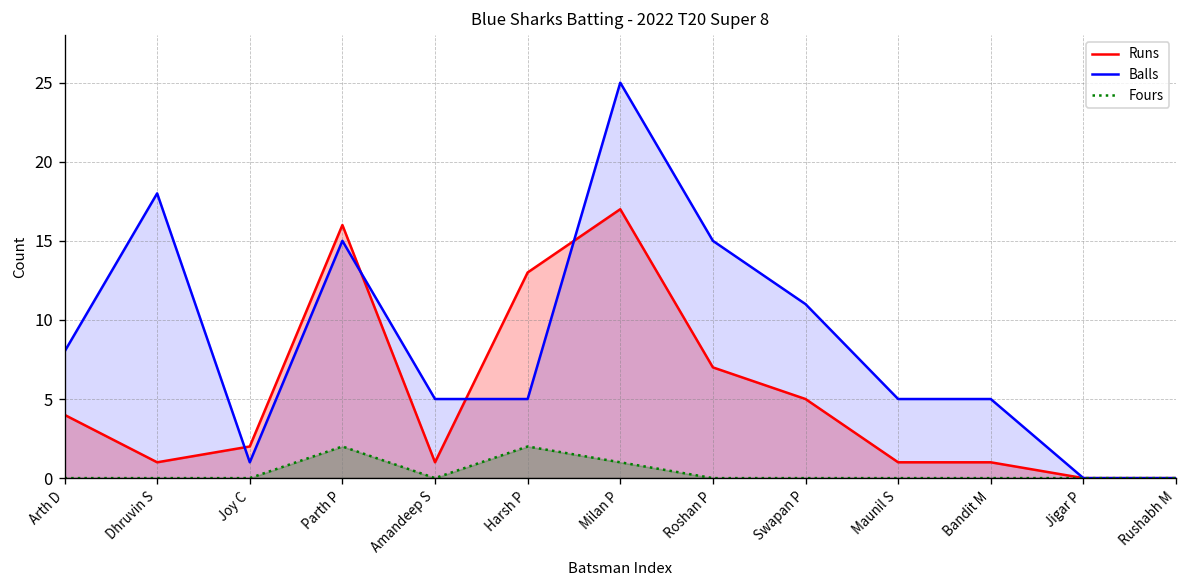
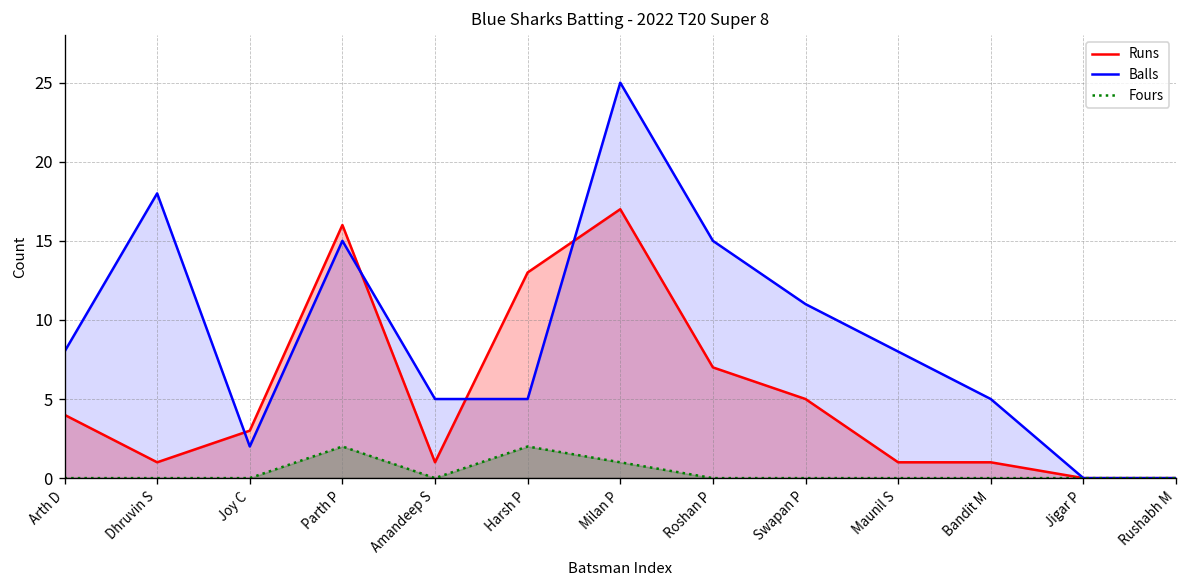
  {
    "Runs": {
      "Arth D": 4,
      "Dhruvin S": 1,
-     "Joy C": 2,
+     "Joy C": 3,
      "Parth P": 16,
      "Amandeep S": 1,
      "Harsh P": 13,
      "Milan P": 17,
      "Roshan P": 7,
      "Swapan P": 5,
      "Maunil S": 1,
      "Bandit M": 1
    },
    "Balls": {
      "Arth D": 8,
      "Dhruvin S": 18,
-     "Joy C": 1,
+     "Joy C": 2,
      "Parth P": 15,
      "Amandeep S": 5,
      "Harsh P": 5,
      "Milan P": 25,
      "Roshan P": 15,
      "Swapan P": 11,
-     "Maunil S": 5,
+     "Maunil S": 8,
      "Bandit M": 5
    },
    "Fours": {
      "Arth D": 0,
      "Dhruvin S": 0,
      "Joy C": 0,
      "Parth P": 2,
      "Amandeep S": 0,
      "Harsh P": 2,
      "Milan P": 1,
      "Roshan P": 0,
      "Swapan P": 0,
      "Maunil S": 0,
      "Bandit M": 0
    }
  }
